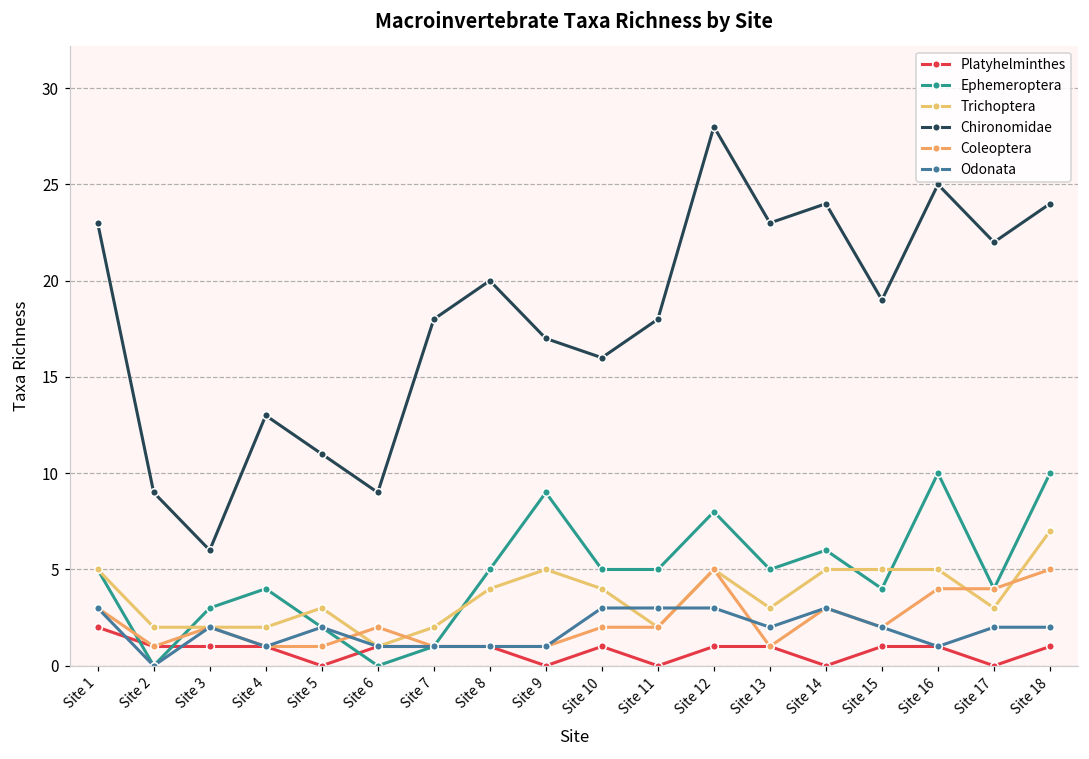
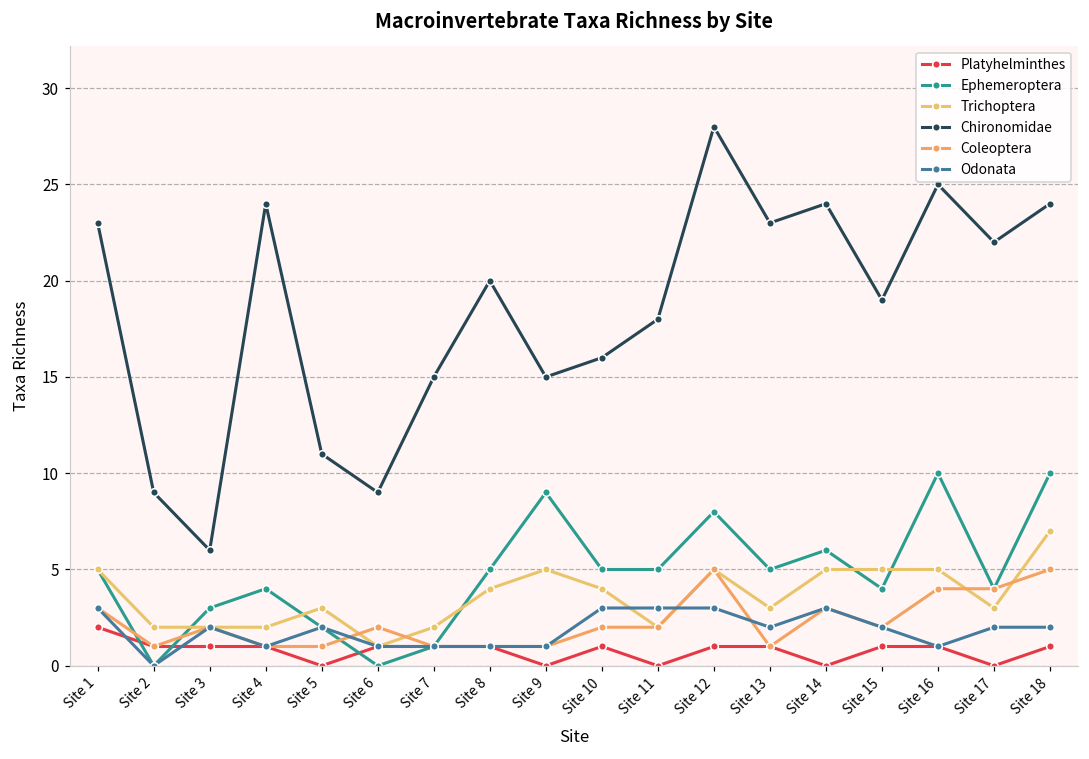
  {
    "Platyhelminthes": {
      "Site 1": 2,
      "Site 3": 1,
      "Site 5": 0,
      "Site 9": 0,
      "Site 10": 1,
      "Site 11": 0,
      "Site 12": 1,
      "Site 14": 0,
      "Site 15": 1,
      "Site 17": 0,
      "Site 18": 1
    },
    "Chironomidae": {
      "Site 1": 23,
      "Site 2": 9,
      "Site 3": 6,
-     "Site 4": 13,
+     "Site 4": 24,
      "Site 5": 11,
      "Site 6": 9,
-     "Site 7": 18,
+     "Site 7": 15,
      "Site 8": 20,
-     "Site 9": 17,
+     "Site 9": 15,
      "Site 10": 16,
      "Site 11": 18,
      "Site 12": 28,
      "Site 13": 23,
      "Site 14": 24,
      "Site 15": 19,
      "Site 16": 25,
      "Site 17": 22,
      "Site 18": 24
    }
  }
